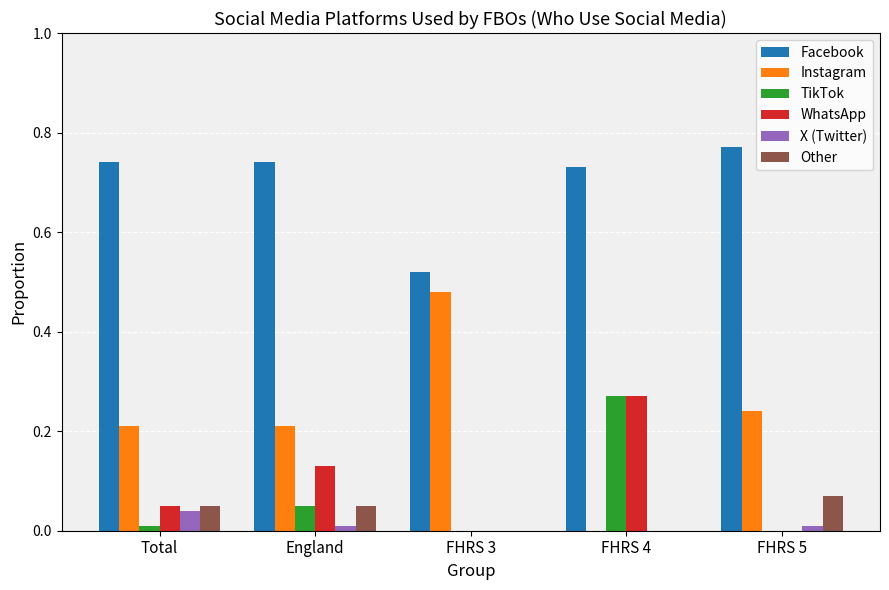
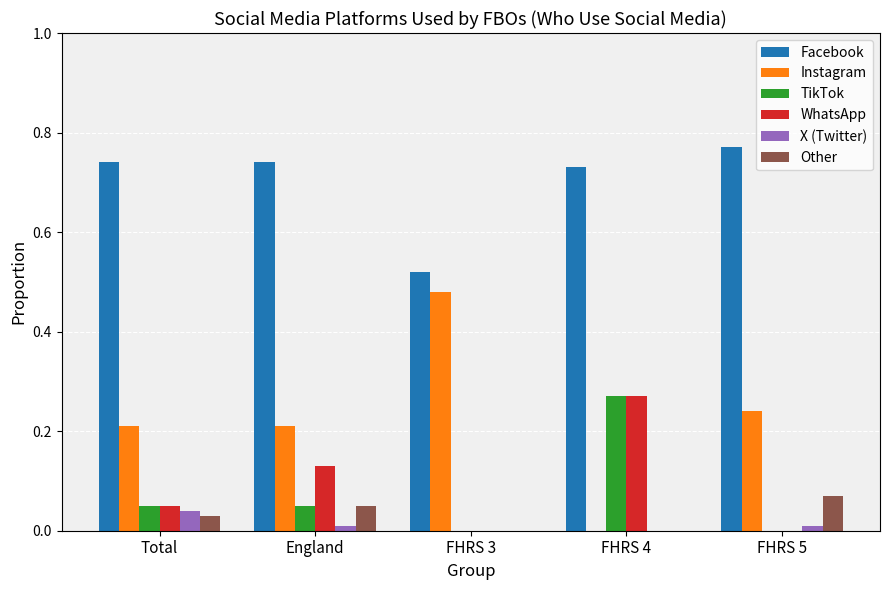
  {
    "Facebook": {
      "Total": 0.74,
      "England": 0.74,
      "FHRS 3": 0.52,
      "FHRS 4": 0.73,
      "FHRS 5": 0.77
    },
    "Instagram": {
      "Total": 0.21,
      "England": 0.21,
      "FHRS 3": 0.48,
      "FHRS 4": 0.00,
      "FHRS 5": 0.24
    },
    "TikTok": {
-     "Total": 0.01,
+     "Total": 0.05,
      "England": 0.05,
      "FHRS 3": 0.00,
      "FHRS 4": 0.27,
      "FHRS 5": 0.00
    },
    "WhatsApp": {
      "Total": 0.05,
      "England": 0.13,
      "FHRS 3": 0.00,
      "FHRS 4": 0.27,
      "FHRS 5": 0.00
    },
    "X (Twitter)": {
      "Total": 0.04,
      "England": 0.01,
      "FHRS 3": 0.00,
      "FHRS 4": 0.00,
      "FHRS 5": 0.01
    },
    "Other": {
-     "Total": 0.05,
+     "Total": 0.03,
      "England": 0.05,
      "FHRS 3": 0.00,
      "FHRS 4": 0.00,
      "FHRS 5": 0.07
    }
  }
